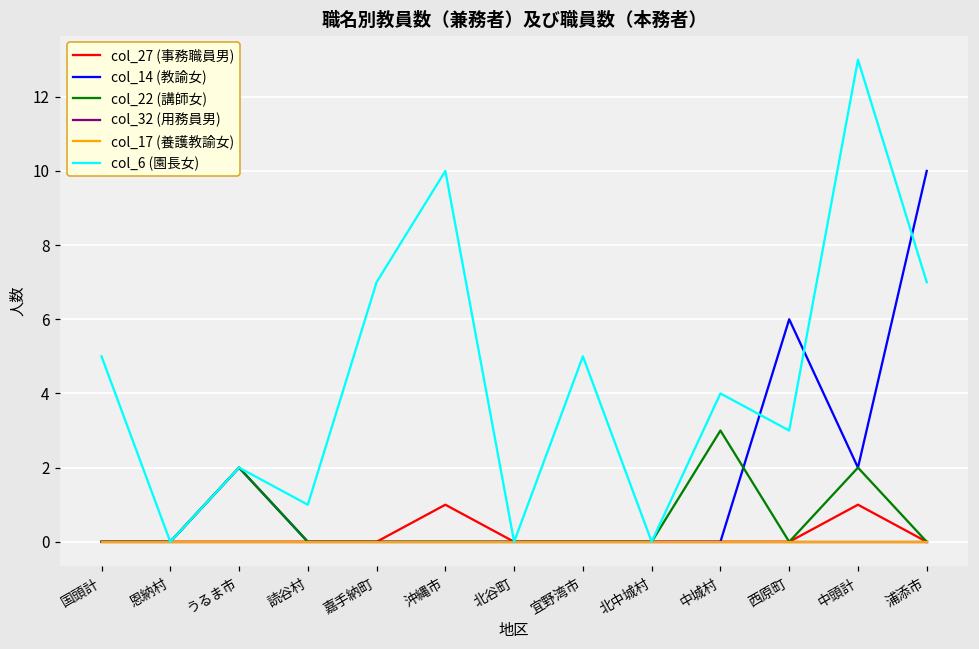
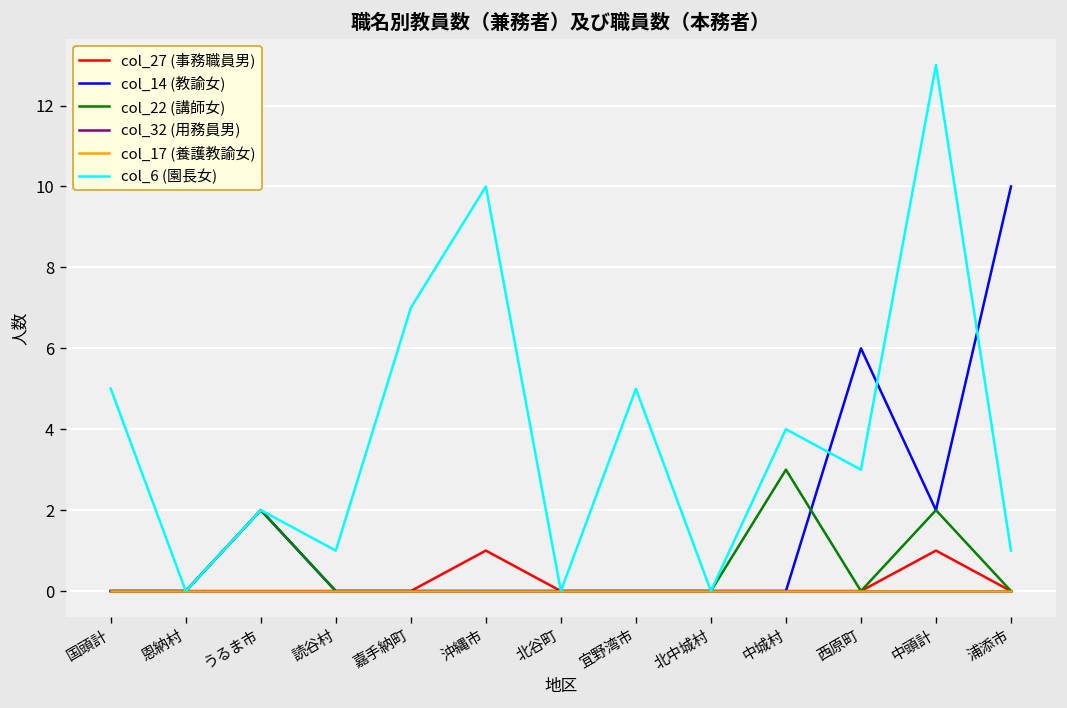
  {
    "col_27 (事務職員男)": {
      "沖縄市": 1,
      "中頭計": 1
    },
    "col_14 (教諭女)": {
      "西原町": 6,
      "浦添市": 10
    },
    "col_22 (講師女)": {
      "中城村": 3
    },
    "col_17 (養護教諭女)": {
      "中頭計": 0
    },
    "col_6 (園長女)": {
      "国頭計": 5,
      "読谷村": 1,
      "嘉手納町": 7,
      "沖縄市": 10,
      "宜野湾市": 5,
      "中城村": 4,
      "西原町": 3,
      "中頭計": 13,
-     "浦添市": 7
+     "浦添市": 1
    }
  }
